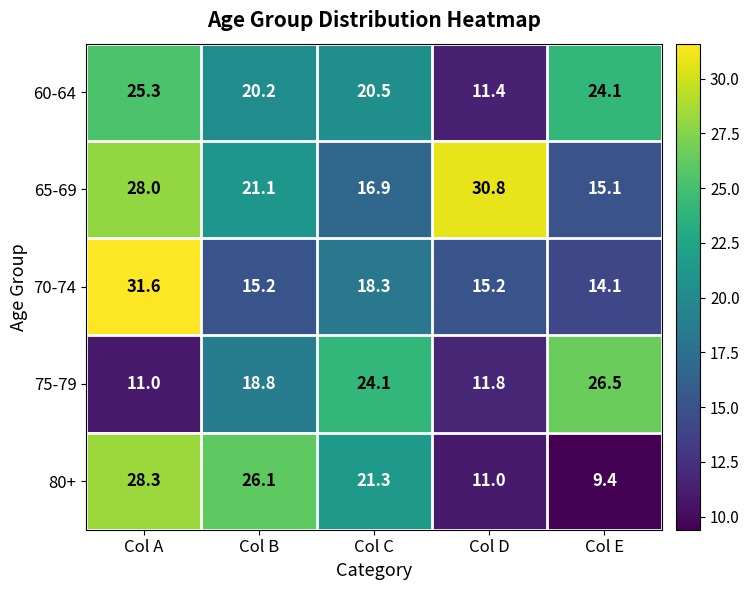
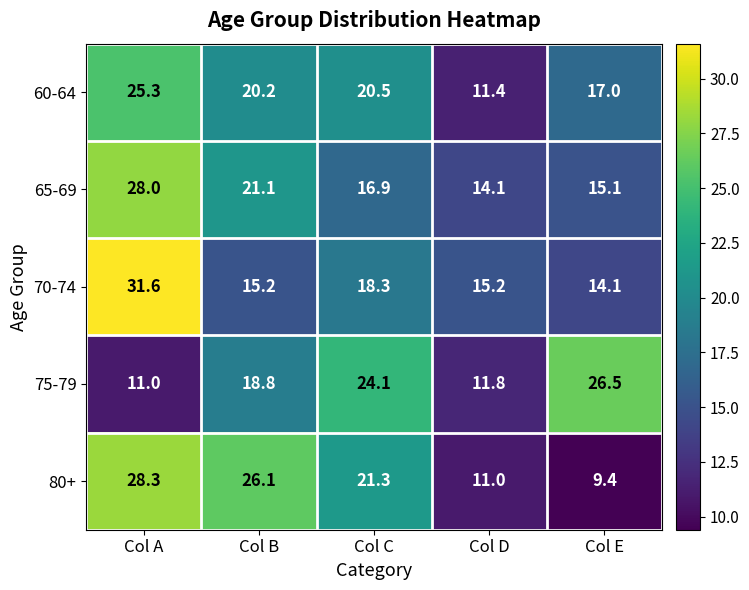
  {
    "60-64": {
      "Col A": 25.3,
      "Col B": 20.2,
      "Col C": 20.5,
      "Col D": 11.4,
-     "Col E": 24.1
+     "Col E": 17.0
    },
    "65-69": {
      "Col A": 28.0,
      "Col B": 21.1,
      "Col C": 16.9,
-     "Col D": 30.8,
+     "Col D": 14.1,
      "Col E": 15.1
    },
    "70-74": {
      "Col A": 31.6,
      "Col B": 15.2,
      "Col C": 18.3,
      "Col D": 15.2,
      "Col E": 14.1
    },
    "75-79": {
      "Col A": 11.0,
      "Col B": 18.8,
      "Col C": 24.1,
      "Col D": 11.8,
      "Col E": 26.5
    },
    "80+": {
      "Col A": 28.3,
      "Col B": 26.1,
      "Col C": 21.3,
      "Col D": 11.0,
      "Col E": 9.4
    }
  }
